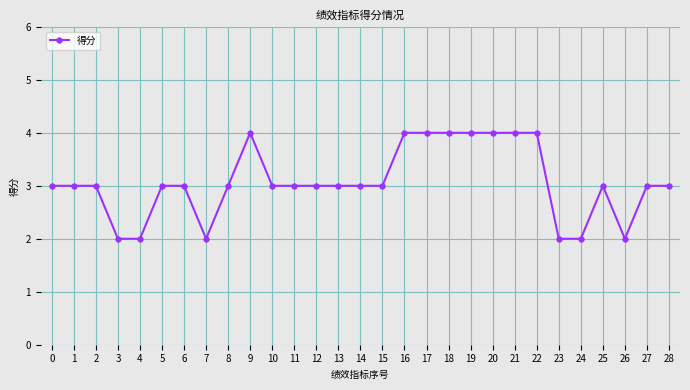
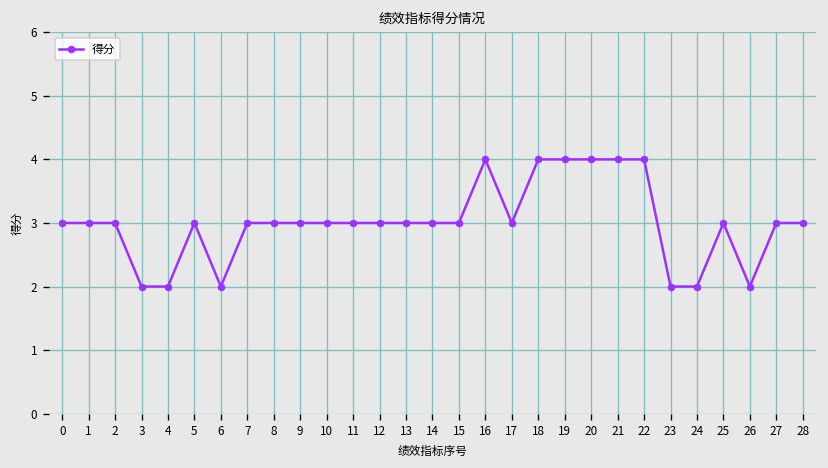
  {
    "0": 3,
    "1": 3,
    "2": 3,
    "3": 2,
    "4": 2,
    "5": 3,
-   "6": 3,
-   "7": 2,
+   "6": 2,
+   "7": 3,
    "8": 3,
-   "9": 4,
+   "9": 3,
    "10": 3,
    "11": 3,
    "12": 3,
    "13": 3,
    "14": 3,
    "15": 3,
    "16": 4,
-   "17": 4,
+   "17": 3,
    "18": 4,
    "19": 4,
    "20": 4,
    "21": 4,
    "22": 4,
    "23": 2,
    "24": 2,
    "25": 3,
    "26": 2,
    "27": 3,
    "28": 3
  }
